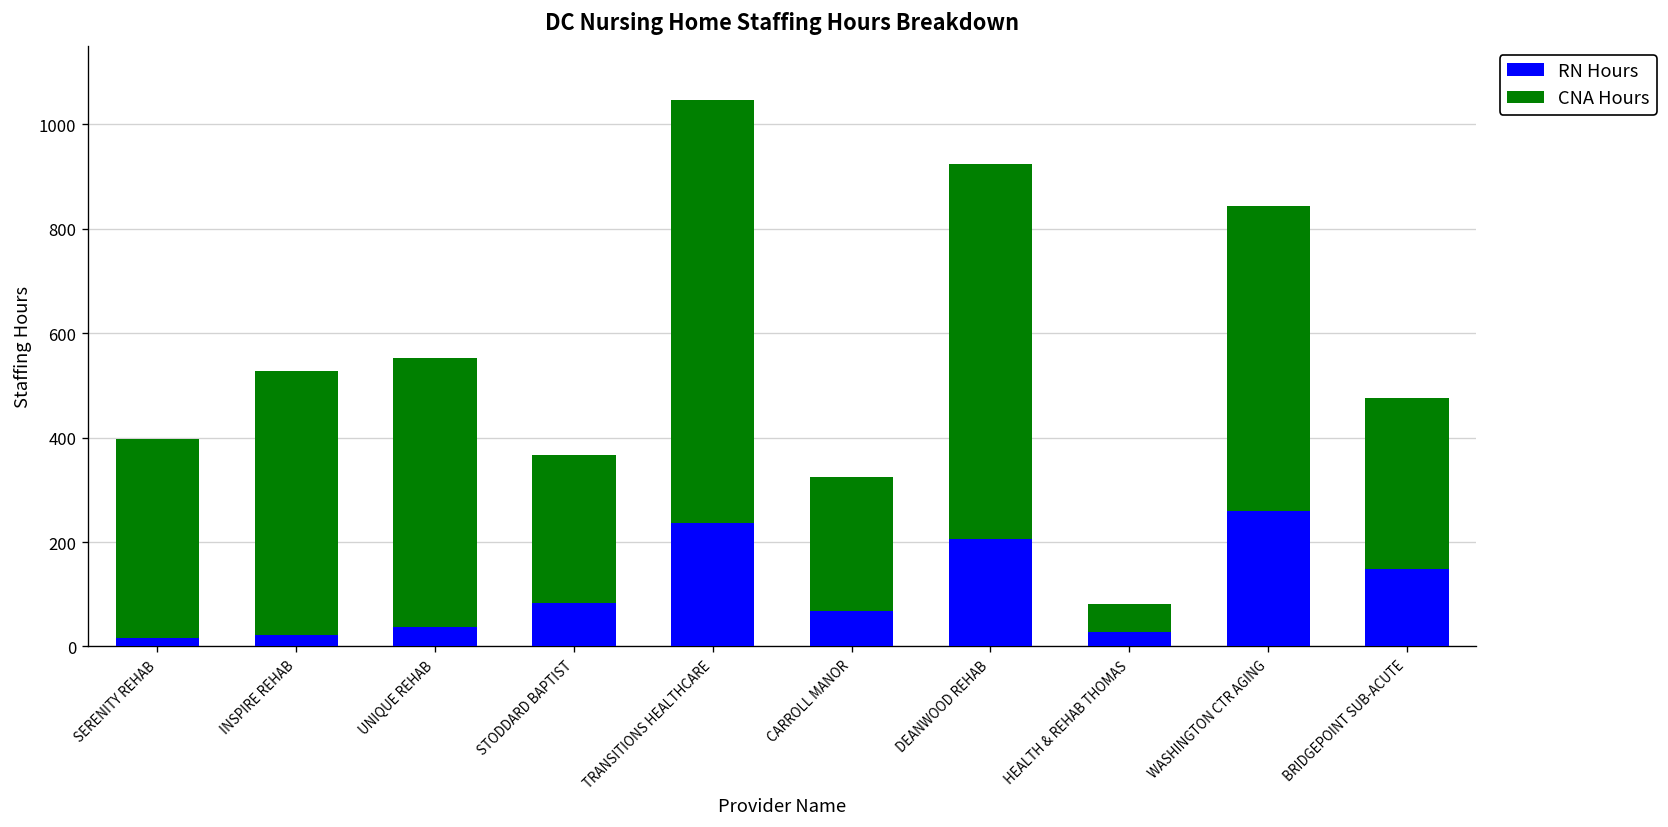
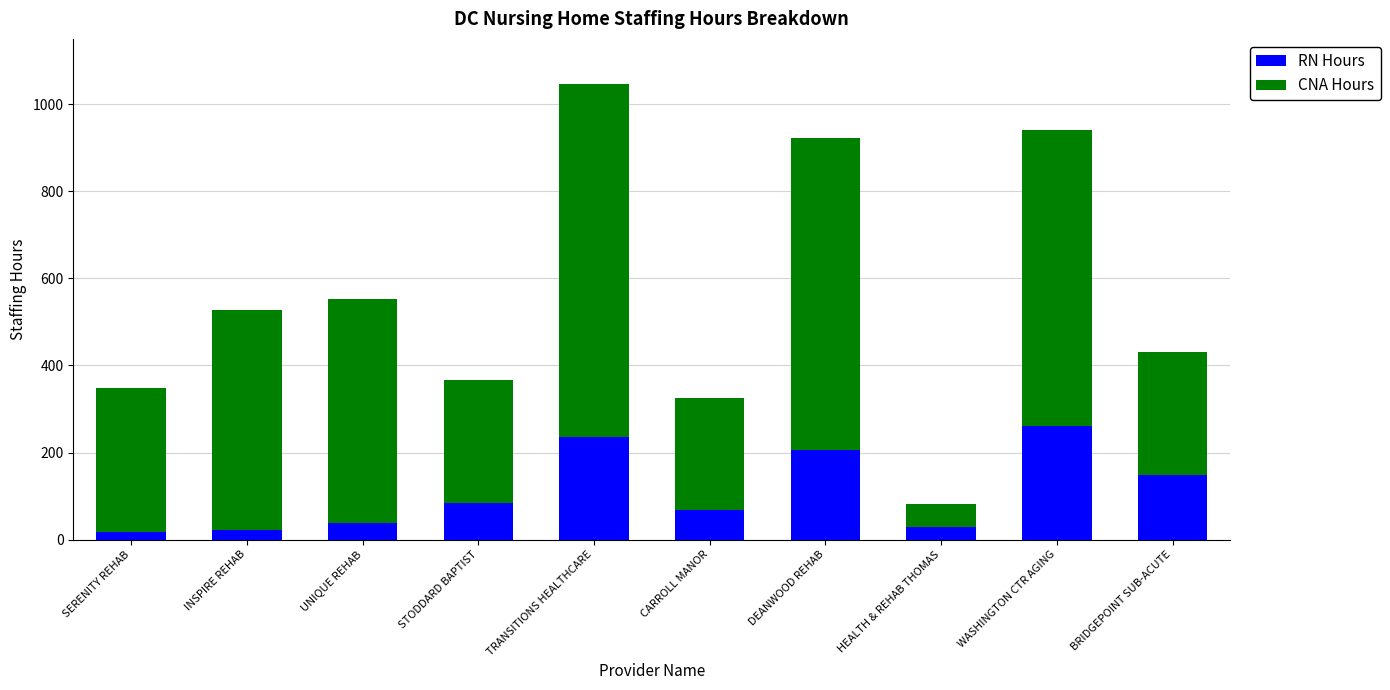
  {
    "RN Hours": {
      "SERENITY REHAB": 20,
      "INSPIRE REHAB": 20,
      "UNIQUE REHAB": 40,
      "STODDARD BAPTIST": 80,
      "TRANSITIONS HEALTHCARE": 240,
      "CARROLL MANOR": 70,
      "DEANWOOD REHAB": 210,
      "HEALTH & REHAB THOMAS": 30,
      "WASHINGTON CTR AGING": 260,
      "BRIDGEPOINT SUB-ACUTE": 150
    },
    "CNA Hours": {
-     "SERENITY REHAB": 380,
+     "SERENITY REHAB": 330,
      "INSPIRE REHAB": 510,
      "UNIQUE REHAB": 520,
      "STODDARD BAPTIST": 280,
      "TRANSITIONS HEALTHCARE": 810,
      "CARROLL MANOR": 260,
      "DEANWOOD REHAB": 720,
      "HEALTH & REHAB THOMAS": 50,
-     "WASHINGTON CTR AGING": 580,
-     "BRIDGEPOINT SUB-ACUTE": 330
+     "WASHINGTON CTR AGING": 680,
+     "BRIDGEPOINT SUB-ACUTE": 280
    }
  }
